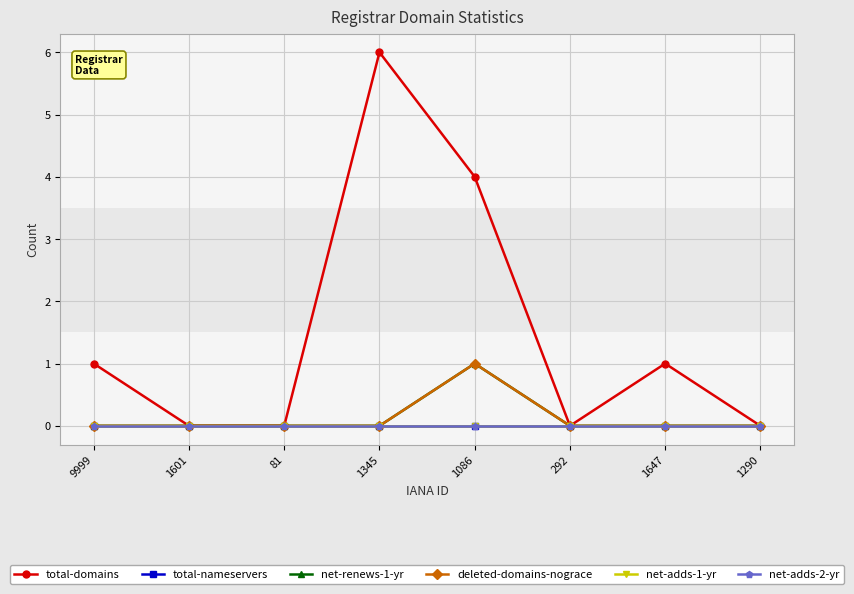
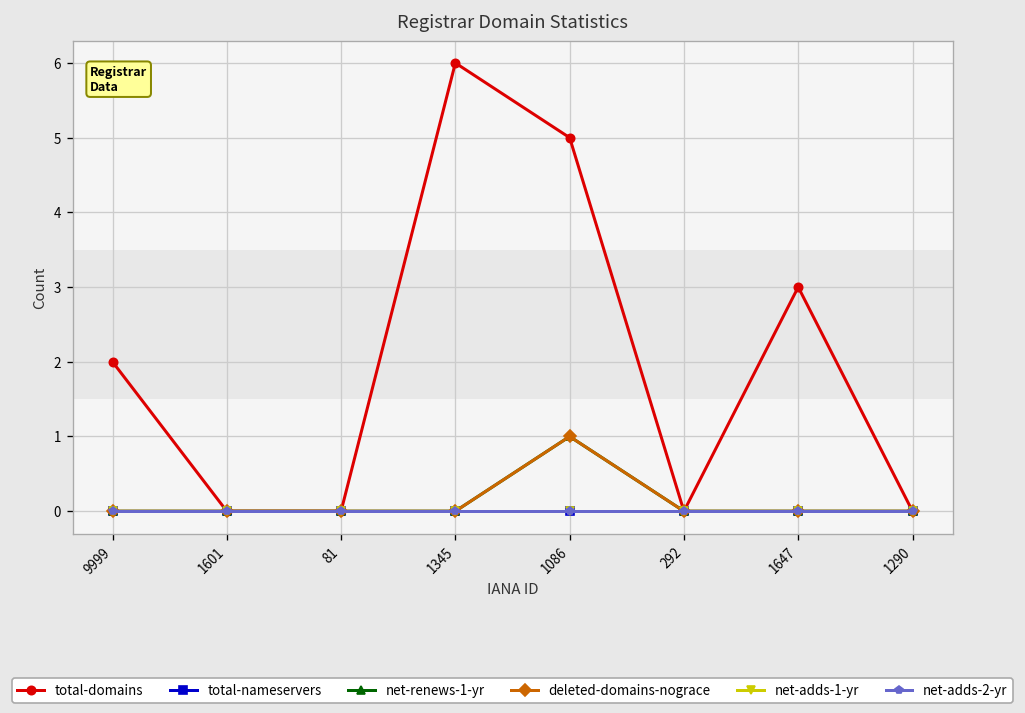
  {
    "total-domains": {
-     "9999": 1,
+     "9999": 2,
      "1345": 6,
-     "1086": 4,
-     "1647": 1
+     "1086": 5,
+     "1647": 3
    },
    "net-adds-2-yr": {
      "1086": 0
    },
    "deleted-domains-nograce": {
      "1086": 1
    }
  }
